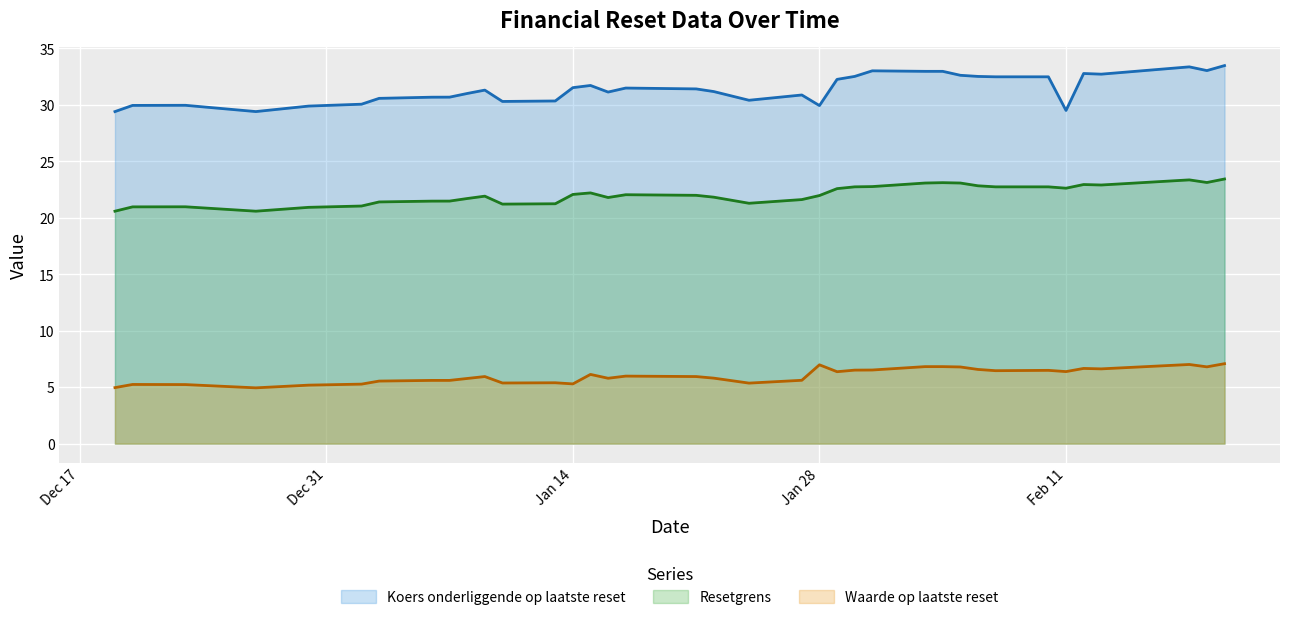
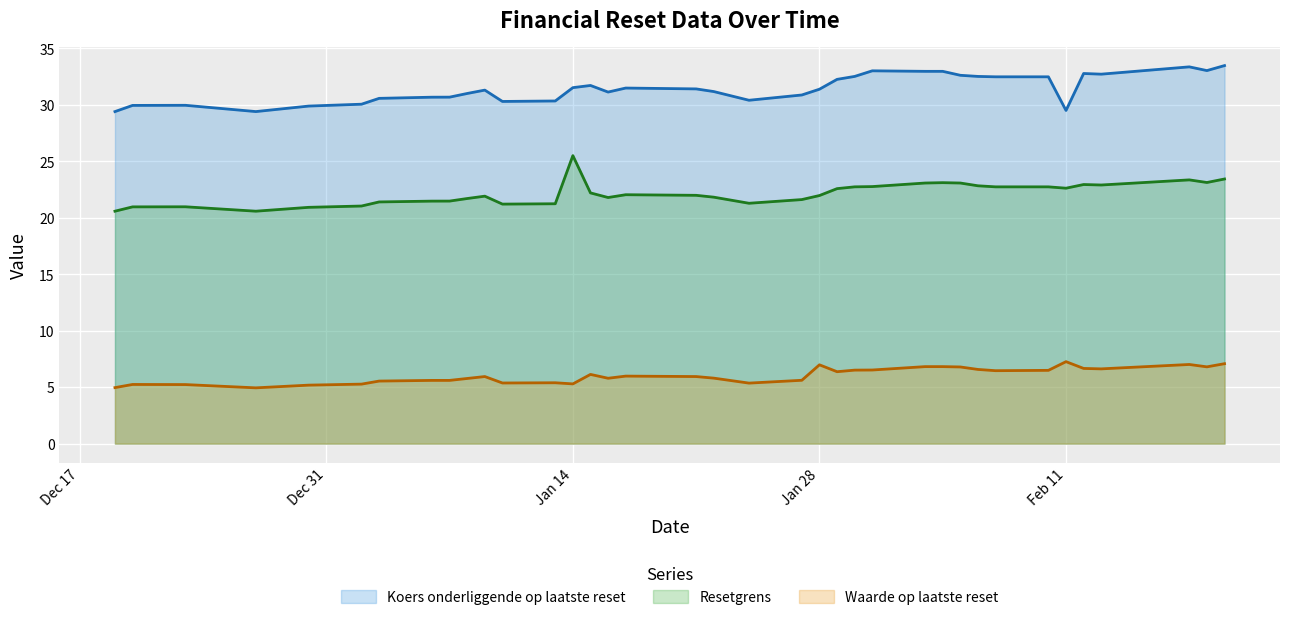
  {
    "Koers onderliggende op laatste reset": {
      "Jan 14": 31.5,
-     "Jan 28": 29.9,
+     "Jan 28": 31.4,
      "Feb 11": 29.5
    },
    "Resetgrens": {
-     "Jan 14": 22.1,
+     "Jan 14": 25.5,
      "Jan 28": 22.0,
      "Feb 11": 22.6
    },
    "Waarde op laatste reset": {
      "Jan 14": 5.3,
      "Jan 28": 7.0,
-     "Feb 11": 6.4
+     "Feb 11": 7.3
    }
  }
